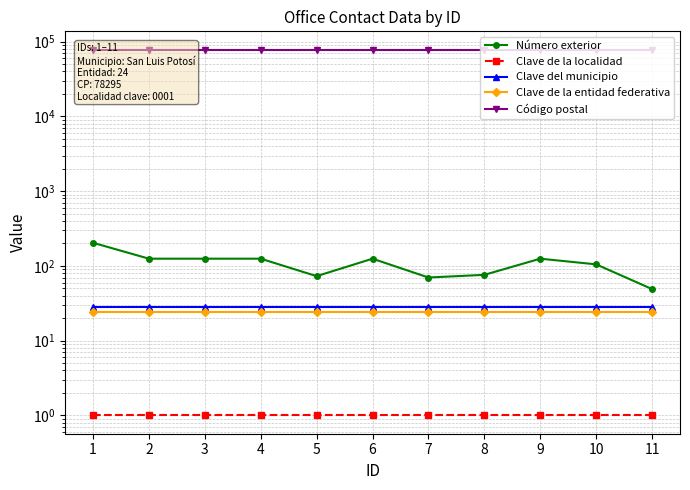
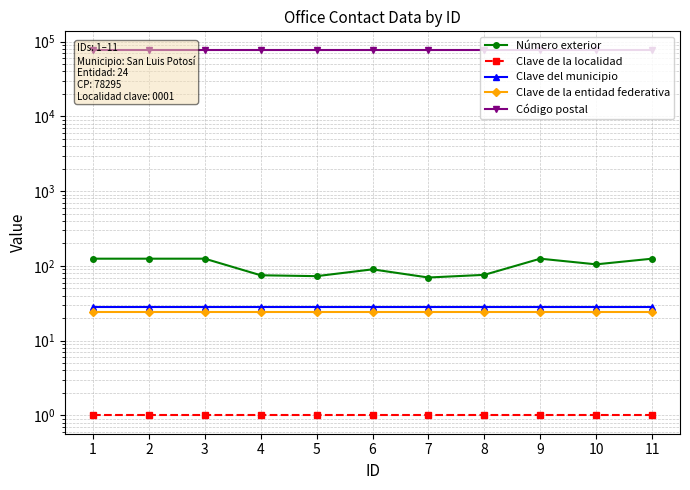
  {
    "Número exterior": {
-     "1": 200,
+     "1": 130,
      "2": 130,
      "3": 130,
-     "4": 130,
+     "4": 80,
      "5": 70,
-     "6": 130,
+     "6": 90,
      "7": 70,
      "8": 80,
      "9": 130,
      "10": 110,
-     "11": 50
+     "11": 130
    },
    "Clave de la localidad": {
      "1": 1,
      "2": 1,
      "3": 1,
      "4": 1,
      "5": 1,
      "6": 1,
      "7": 1,
      "8": 1,
      "9": 1,
      "10": 1,
      "11": 1
    },
    "Clave del municipio": {
      "1": 28,
      "2": 28,
      "3": 28,
      "4": 28,
      "5": 28,
      "6": 28,
      "7": 28,
      "8": 28,
      "9": 28,
      "10": 28,
      "11": 28
    },
    "Clave de la entidad federativa": {
      "1": 24,
      "2": 24,
      "3": 24,
      "4": 24,
      "5": 24,
      "6": 24,
      "7": 24,
      "8": 24,
      "9": 24,
      "10": 24,
      "11": 24
    },
    "Código postal": {
      "3": 80000,
      "4": 80000,
      "5": 80000,
      "6": 80000,
      "7": 80000
    }
  }
